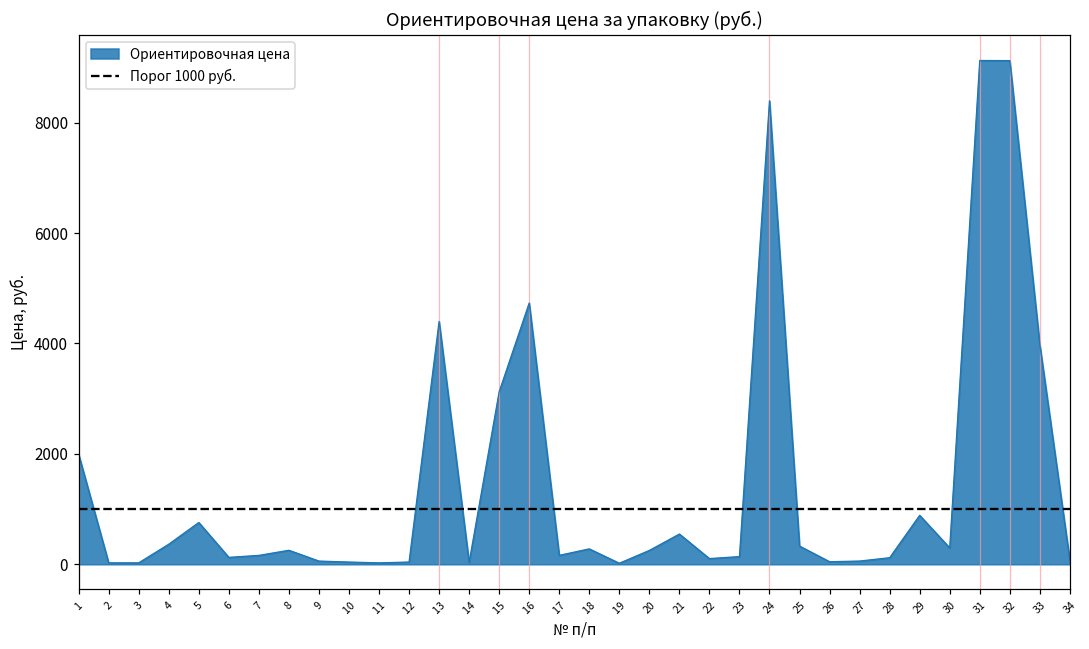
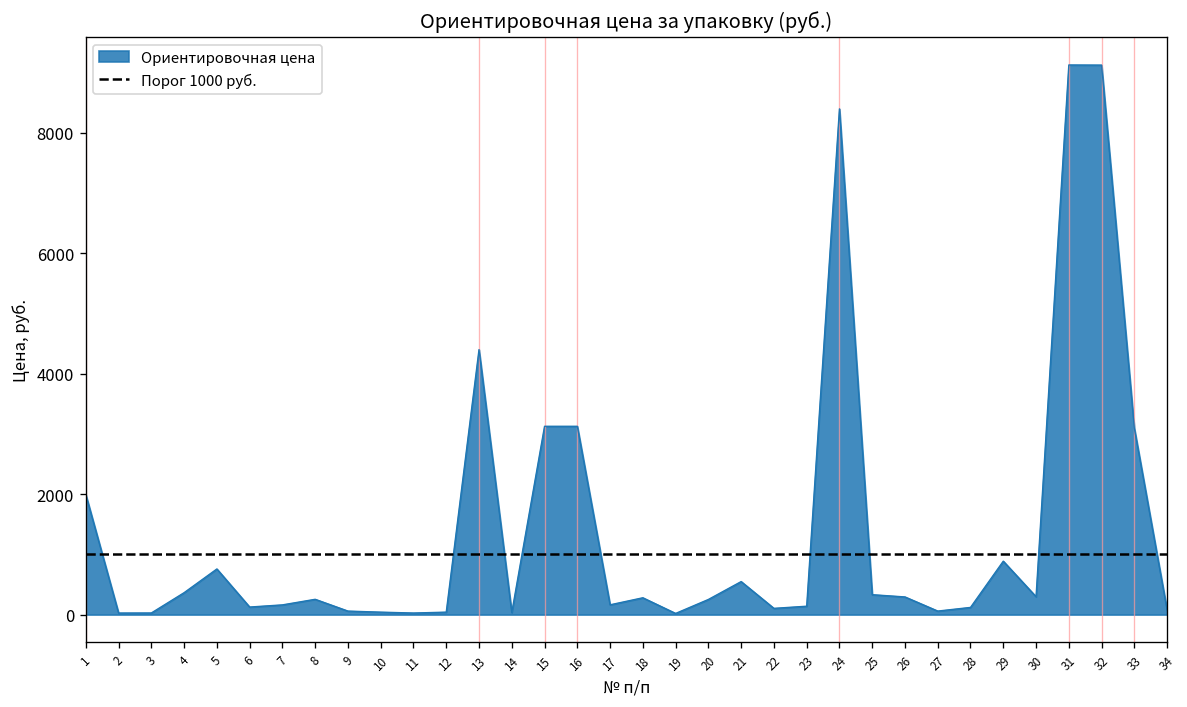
  {
    "1": 2000,
    "2": 0,
    "3": 0,
    "4": 400,
    "5": 800,
    "6": 100,
    "7": 200,
    "8": 300,
    "9": 100,
    "10": 0,
    "11": 0,
    "12": 0,
    "13": 4400,
    "14": 0,
    "15": 3100,
-   "16": 4700,
+   "16": 3100,
    "17": 200,
    "18": 300,
    "19": 0,
    "20": 300,
    "21": 500,
    "22": 100,
    "23": 100,
    "24": 8400,
    "25": 300,
-   "26": 0,
+   "26": 300,
    "27": 100,
    "28": 100,
    "29": 900,
    "30": 300,
    "31": 9100,
    "32": 9100,
-   "33": 4000,
+   "33": 3100,
    "34": 100
  }
